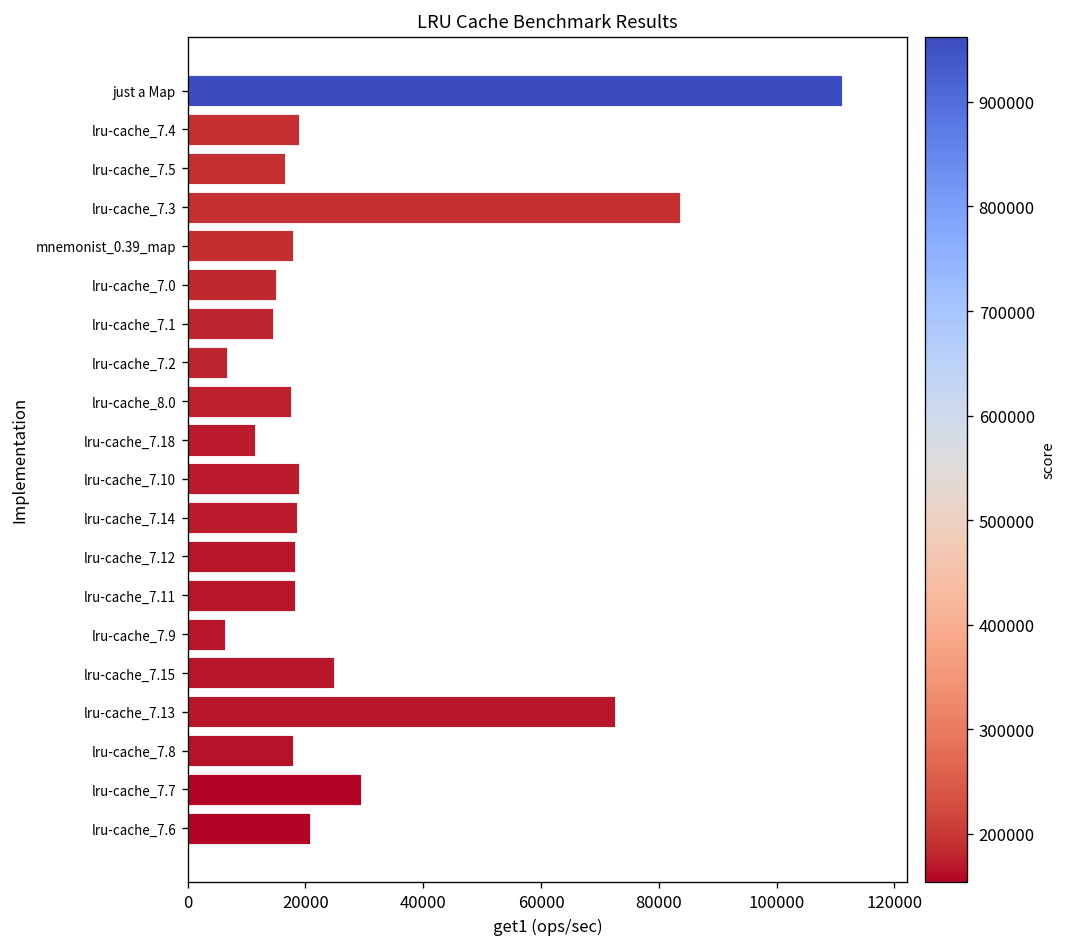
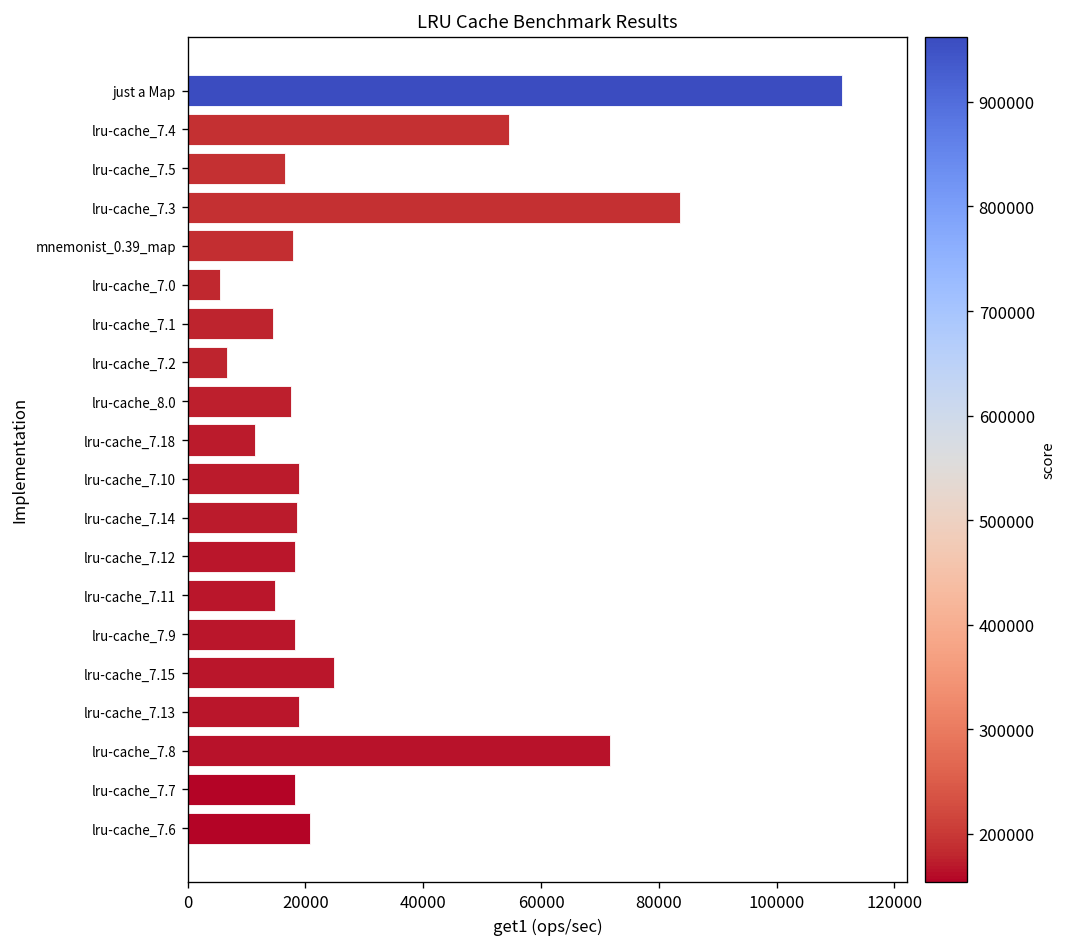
  {
    "just a Map": 111000,
-   "lru-cache_7.4": 19000,
+   "lru-cache_7.4": 55000,
    "lru-cache_7.5": 17000,
    "lru-cache_7.3": 84000,
    "mnemonist_0.39_map": 18000,
-   "lru-cache_7.0": 15000,
+   "lru-cache_7.0": 6000,
    "lru-cache_7.1": 14000,
    "lru-cache_7.2": 7000,
    "lru-cache_8.0": 18000,
    "lru-cache_7.18": 11000,
    "lru-cache_7.10": 19000,
    "lru-cache_7.14": 19000,
    "lru-cache_7.12": 18000,
-   "lru-cache_7.11": 18000,
-   "lru-cache_7.9": 6000,
+   "lru-cache_7.11": 15000,
+   "lru-cache_7.9": 18000,
    "lru-cache_7.15": 25000,
-   "lru-cache_7.13": 73000,
-   "lru-cache_7.8": 18000,
-   "lru-cache_7.7": 29000,
+   "lru-cache_7.13": 19000,
+   "lru-cache_7.8": 72000,
+   "lru-cache_7.7": 18000,
    "lru-cache_7.6": 21000
  }
